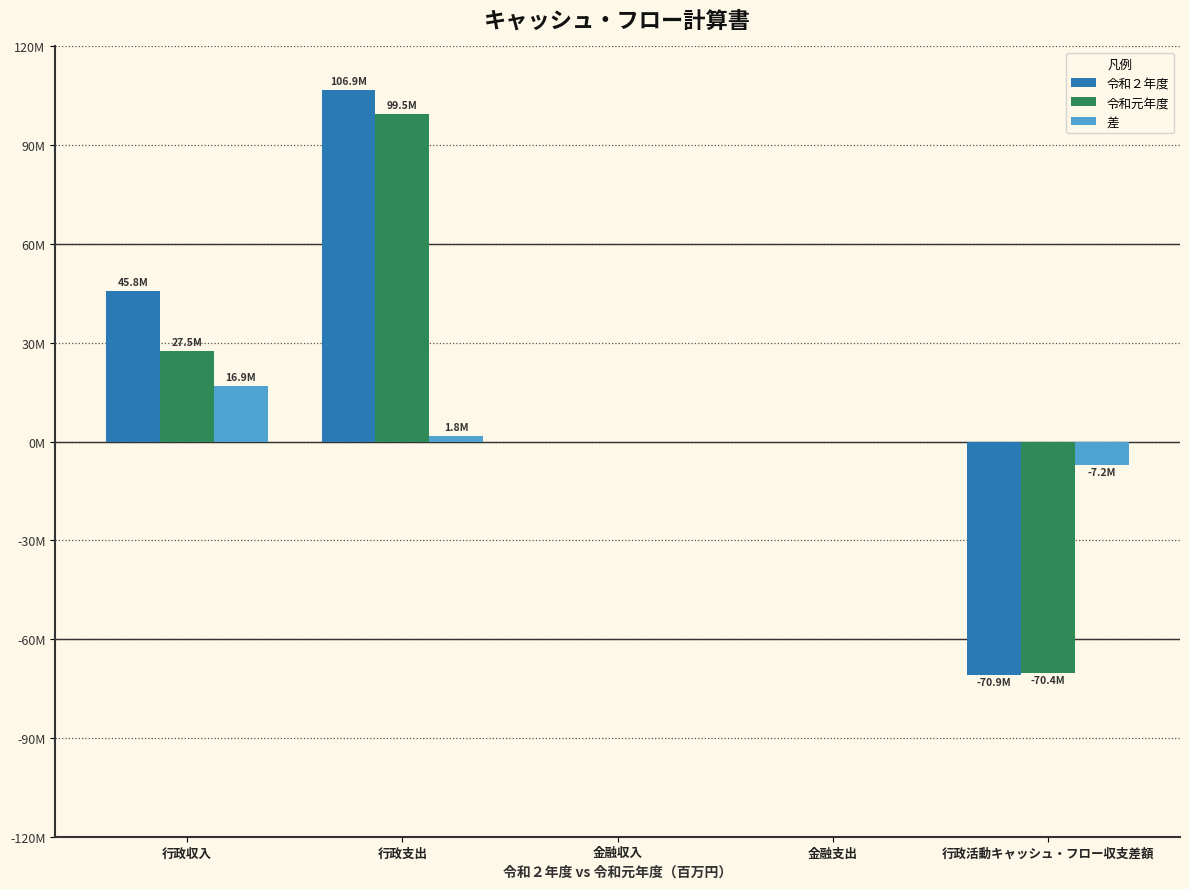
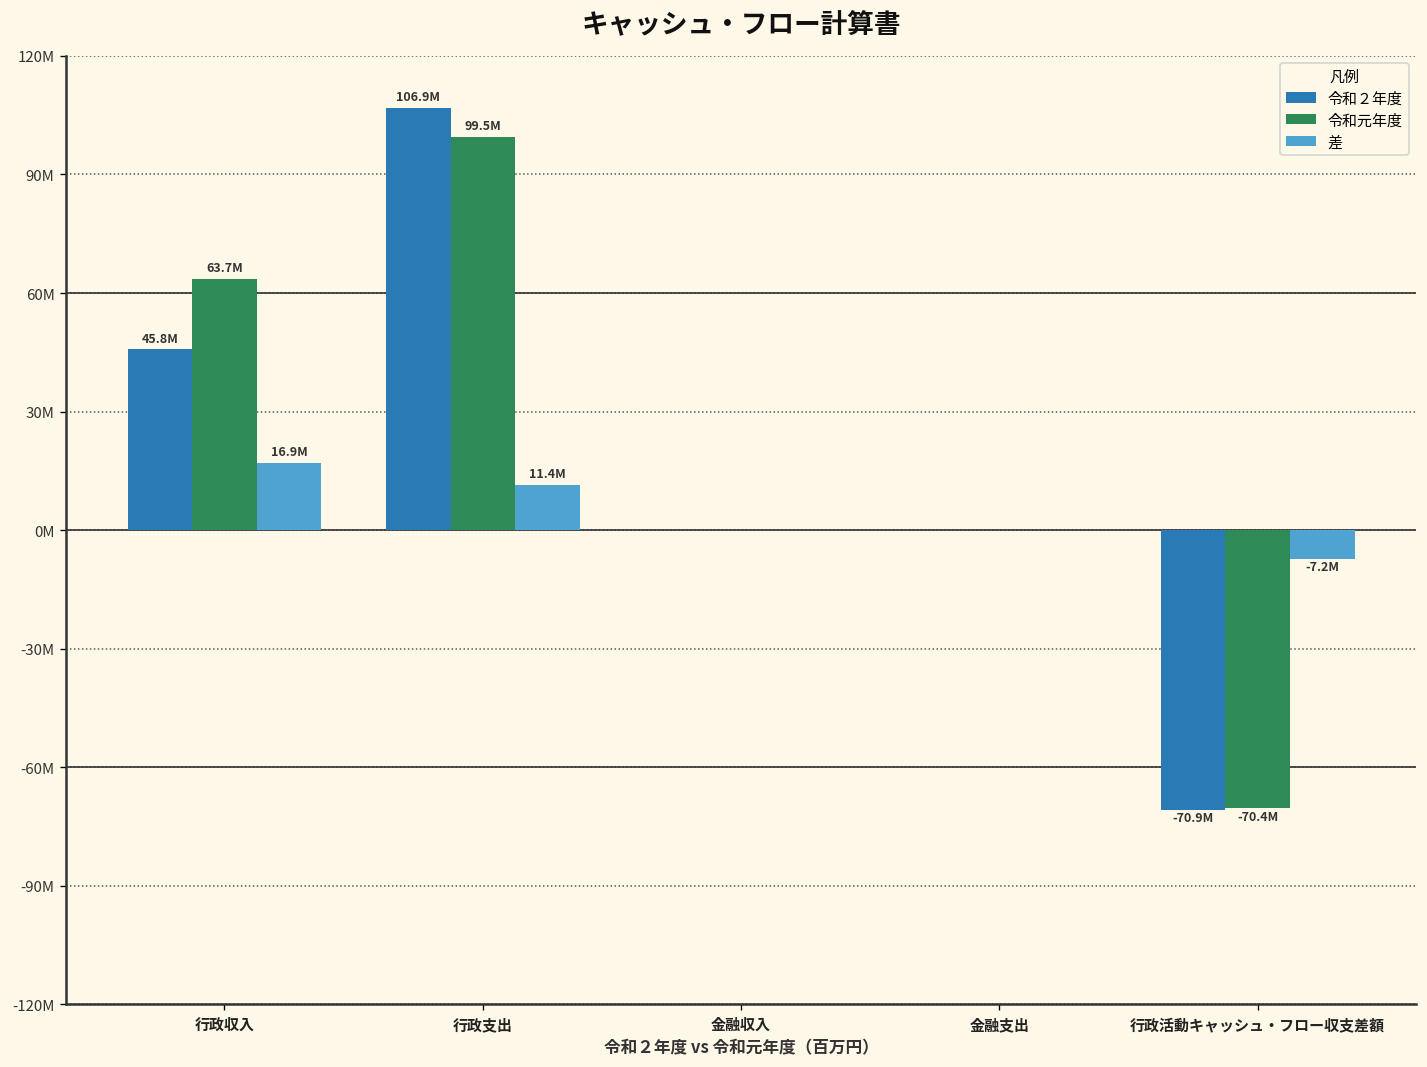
  {
    "令和２年度": {
      "行政収入": "45.8M",
      "行政支出": "106.9M",
      "行政活動キャッシュ・フロー収支差額": "-70.9M"
    },
    "令和元年度": {
-     "行政収入": "27.5M",
+     "行政収入": "63.7M",
      "行政支出": "99.5M",
      "行政活動キャッシュ・フロー収支差額": "-70.4M"
    },
    "差": {
      "行政収入": "16.9M",
-     "行政支出": "1.8M",
+     "行政支出": "11.4M",
      "行政活動キャッシュ・フロー収支差額": "-7.2M"
    }
  }
